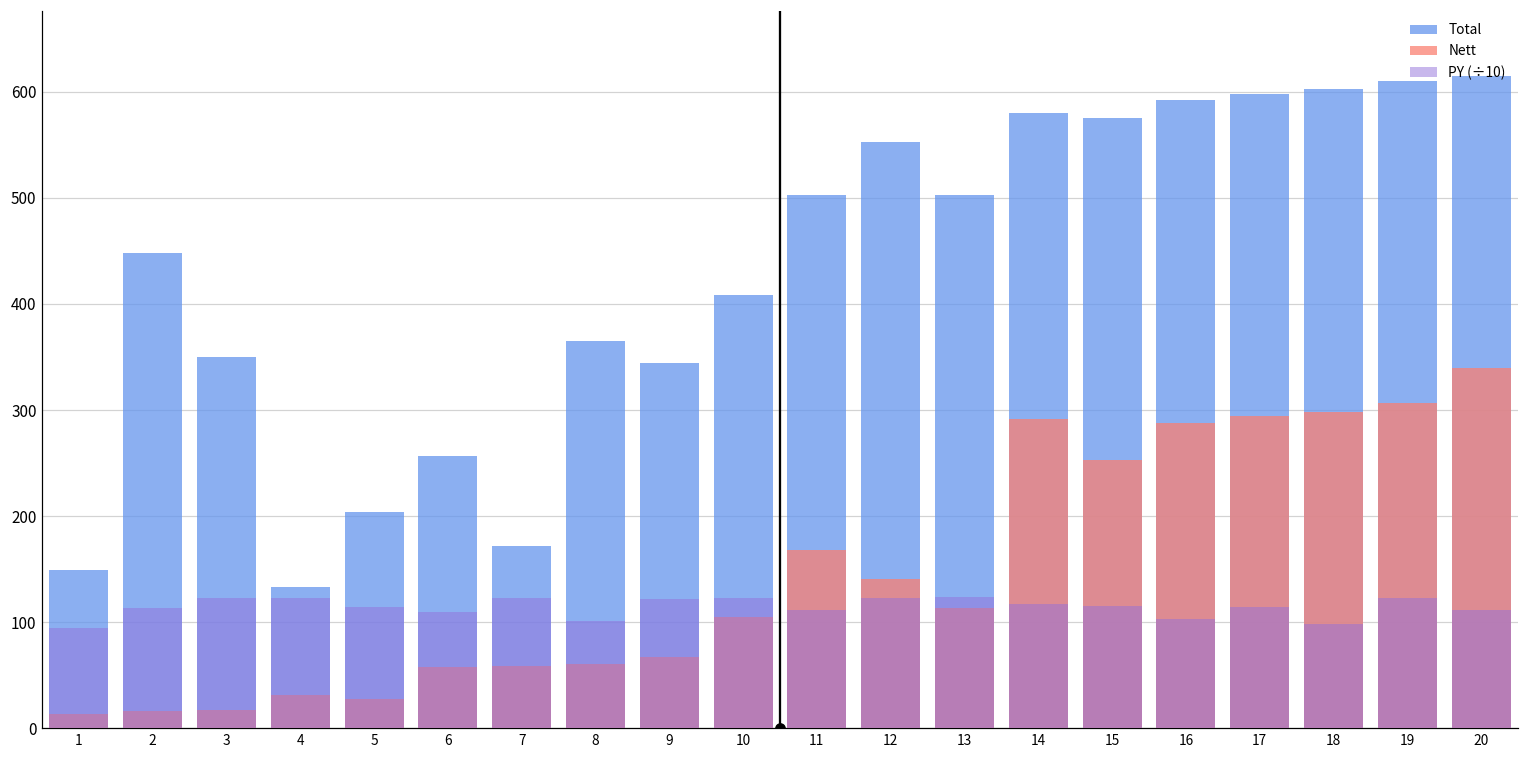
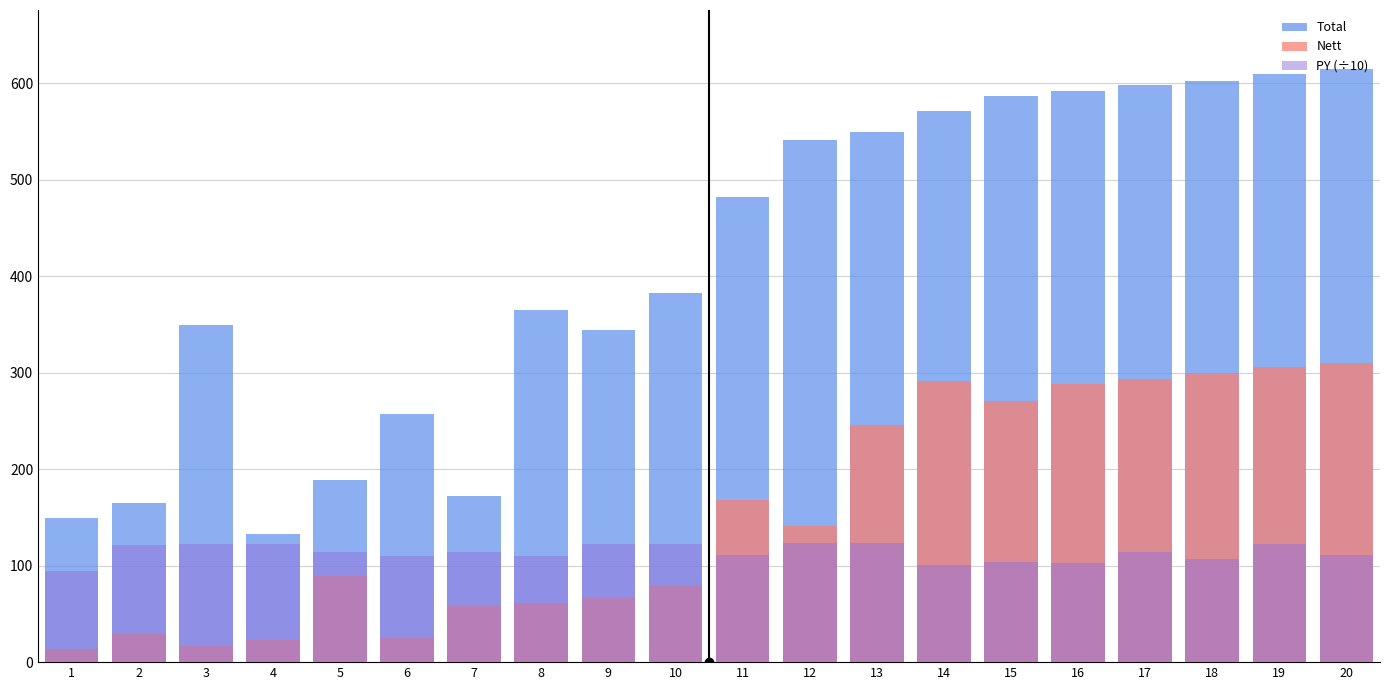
  {
    "Total": {
      "1": 150,
-     "2": 450,
+     "2": 160,
      "3": 350,
      "4": 130,
-     "5": 200,
+     "5": 190,
      "6": 260,
      "7": 170,
      "8": 370,
      "9": 340,
-     "10": 410,
-     "11": 500,
-     "12": 550,
-     "13": 500,
-     "14": 580,
-     "15": 580,
+     "10": 380,
+     "11": 480,
+     "12": 540,
+     "13": 550,
+     "14": 570,
+     "15": 590,
      "16": 590,
      "17": 600,
      "18": 600,
      "19": 610,
      "20": 610
    },
    "Nett": {
-     "2": 20,
-     "4": 30,
-     "5": 30,
-     "6": 60,
-     "10": 100,
-     "13": 110,
-     "15": 250,
-     "20": 340
+     "2": 30,
+     "4": 20,
+     "5": 90,
+     "6": 30,
+     "10": 80,
+     "13": 250,
+     "15": 270,
+     "20": 310
    },
    "PY (÷10)": {
-     "2": 110,
-     "7": 120,
-     "8": 100,
-     "14": 120,
-     "15": 110,
-     "18": 100
+     "2": 120,
+     "7": 110,
+     "8": 110,
+     "14": 100,
+     "15": 100,
+     "18": 110
    }
  }
